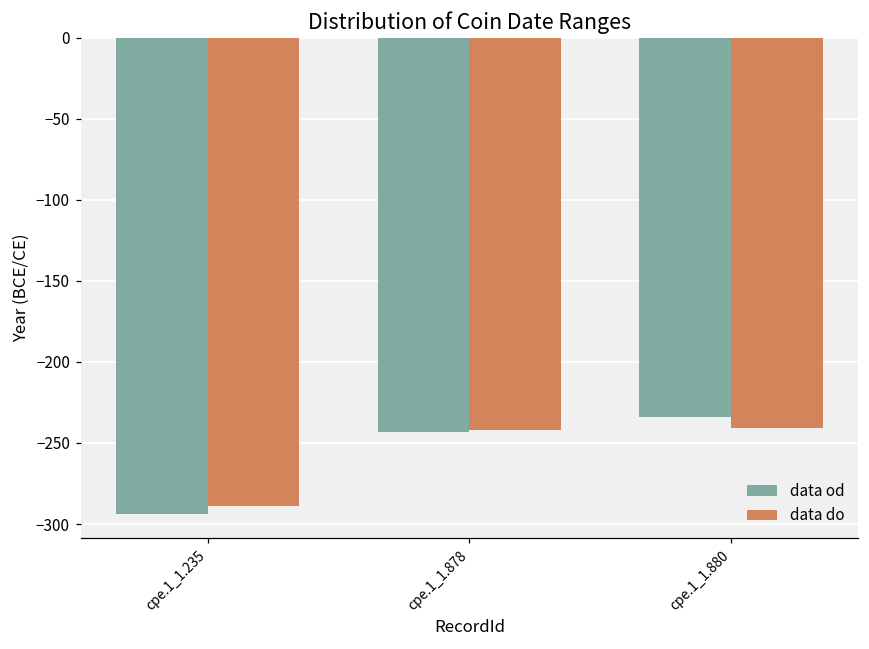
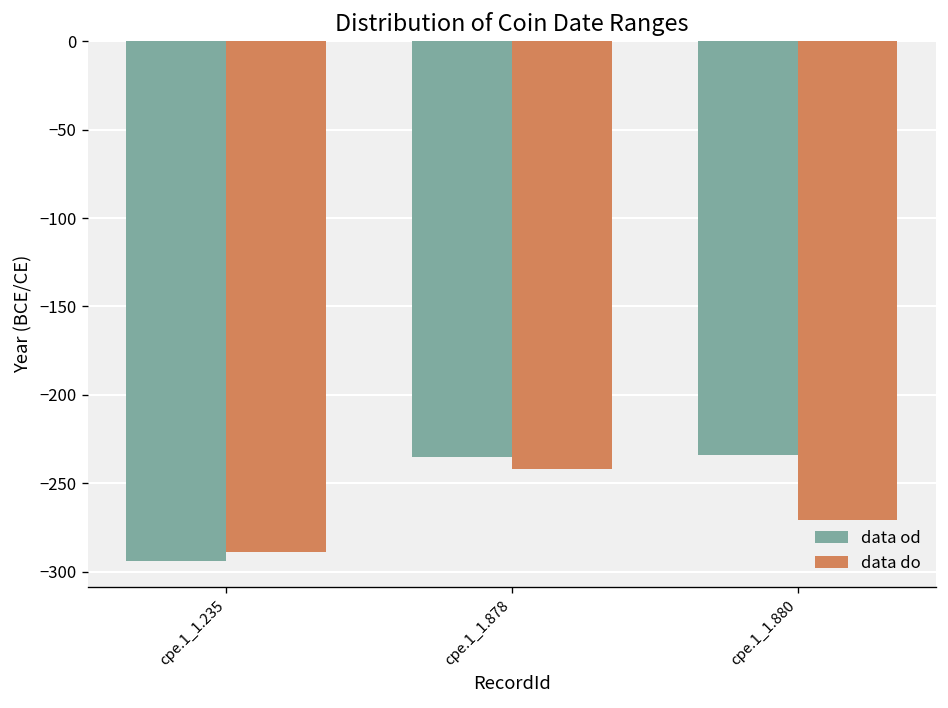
  {
    "data od": {
      "cpe.1_1.235": -294,
-     "cpe.1_1.878": -243,
+     "cpe.1_1.878": -235,
      "cpe.1_1.880": -234
    },
    "data do": {
      "cpe.1_1.235": -289,
      "cpe.1_1.878": -242,
-     "cpe.1_1.880": -241
+     "cpe.1_1.880": -271
    }
  }
